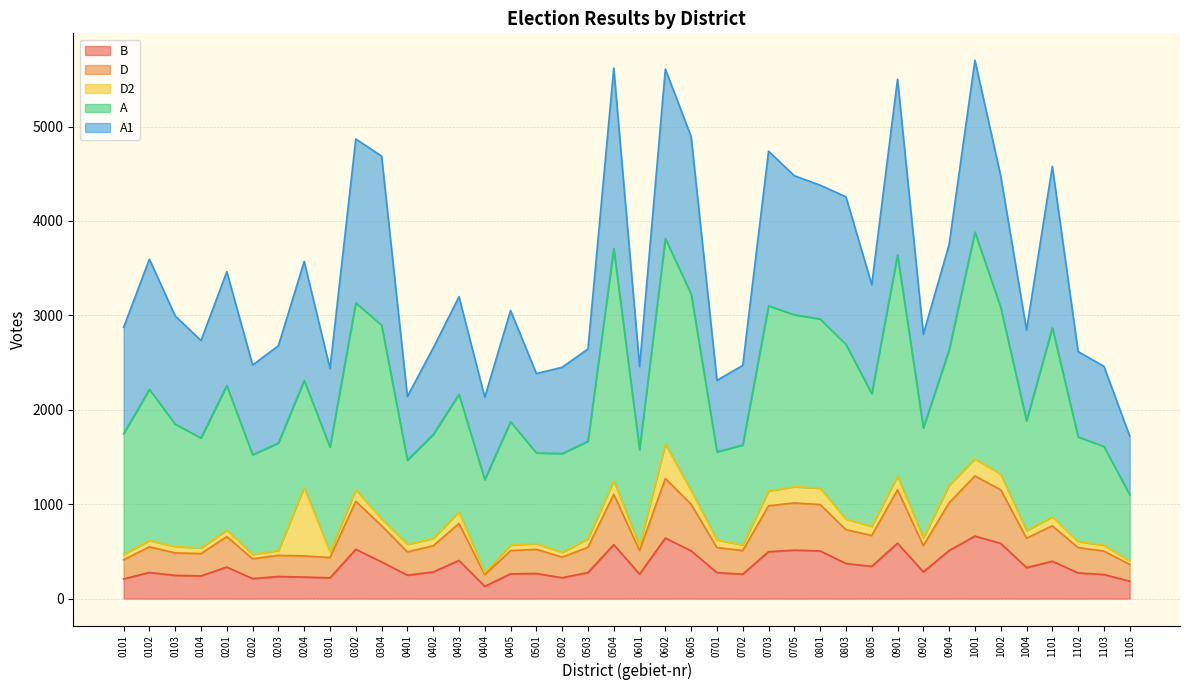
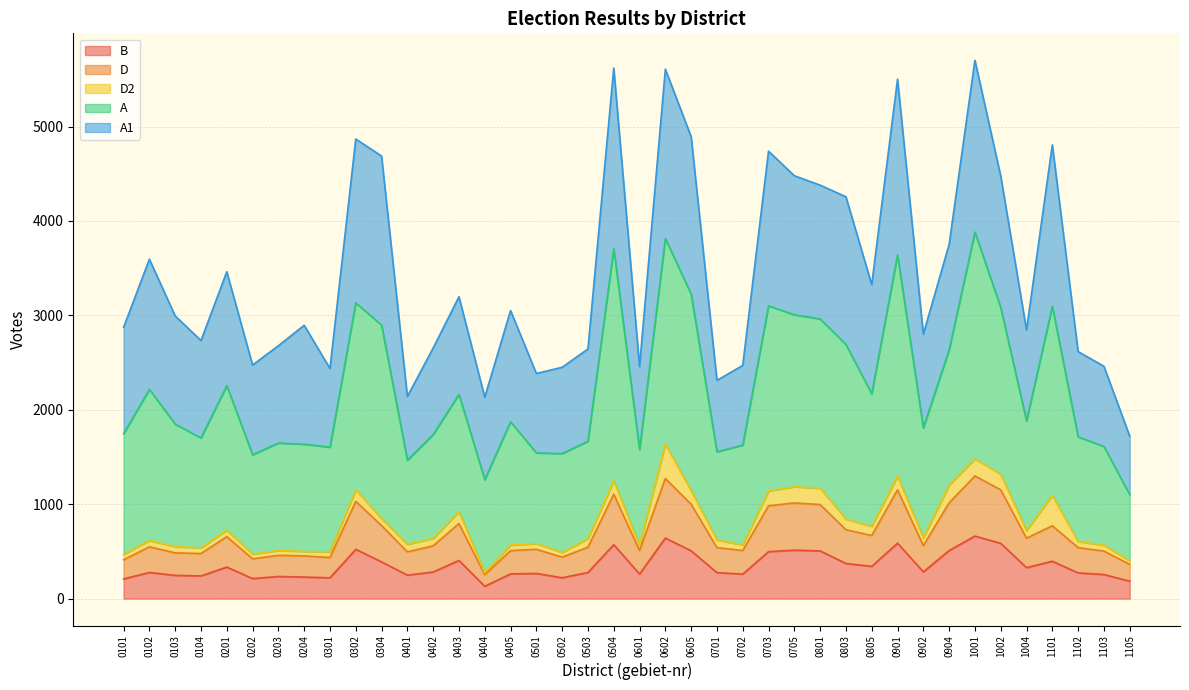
  {
    "D2": {
      "0101": 100,
      "0102": 100,
      "0103": 100,
      "0104": 100,
      "0201": 100,
      "0202": 0,
      "0203": 100,
-     "0204": 700,
+     "0204": 0,
      "0301": 100,
      "0302": 100,
      "0304": 100,
      "0401": 100,
      "0402": 100,
      "0403": 100,
      "0405": 100,
      "0501": 100,
      "0502": 100,
      "0503": 100,
      "0504": 100,
      "0601": 100,
      "0602": 400,
      "0605": 100,
      "0701": 100,
      "0702": 100,
      "0703": 200,
      "0705": 200,
      "0801": 200,
      "0803": 100,
      "0805": 100,
      "0901": 100,
      "0902": 100,
      "0904": 200,
      "1001": 200,
      "1002": 200,
      "1004": 100,
-     "1101": 100,
+     "1101": 300,
      "1102": 100,
      "1103": 100,
      "1105": 0
    },
    "A": {
      "0101": 1300,
      "0102": 1600,
      "0103": 1300,
      "0104": 1200,
      "0201": 1500,
      "0202": 1100,
      "0203": 1100,
      "0204": 1100,
      "0301": 1100,
      "0302": 2000,
      "0304": 2100,
      "0401": 900,
      "0402": 1100,
      "0403": 1200,
      "0404": 1000,
      "0405": 1300,
      "0501": 1000,
      "0502": 1000,
      "0503": 1000,
      "0504": 2500,
      "0601": 1000,
      "0602": 2200,
      "0605": 2100,
      "0701": 900,
      "0702": 1100,
      "0703": 2000,
      "0705": 1800,
      "0801": 1800,
      "0803": 1900,
      "0805": 1400,
      "0901": 2300,
      "0902": 1200,
      "0904": 1400,
      "1001": 2400,
      "1002": 1800,
      "1004": 1200,
      "1101": 2000,
      "1102": 1100,
      "1103": 1000,
      "1105": 700
    },
    "A1": {
      "0101": 1100,
      "0102": 1400,
      "0103": 1100,
      "0104": 1000,
      "0201": 1200,
      "0202": 1000,
      "0203": 1000,
      "0204": 1300,
      "0301": 800,
      "0302": 1700,
      "0304": 1800,
      "0401": 700,
      "0402": 900,
      "0403": 1000,
      "0404": 900,
      "0405": 1200,
      "0501": 800,
      "0502": 900,
      "0503": 1000,
      "0504": 1900,
      "0601": 900,
      "0602": 1800,
      "0605": 1700,
      "0701": 800,
      "0702": 800,
      "0703": 1600,
      "0705": 1500,
      "0801": 1400,
      "0803": 1600,
      "0805": 1200,
      "0901": 1900,
      "0902": 1000,
      "0904": 1100,
      "1001": 1800,
      "1002": 1400,
      "1004": 1000,
      "1101": 1700,
      "1102": 900,
      "1103": 900,
      "1105": 600
    }
  }
